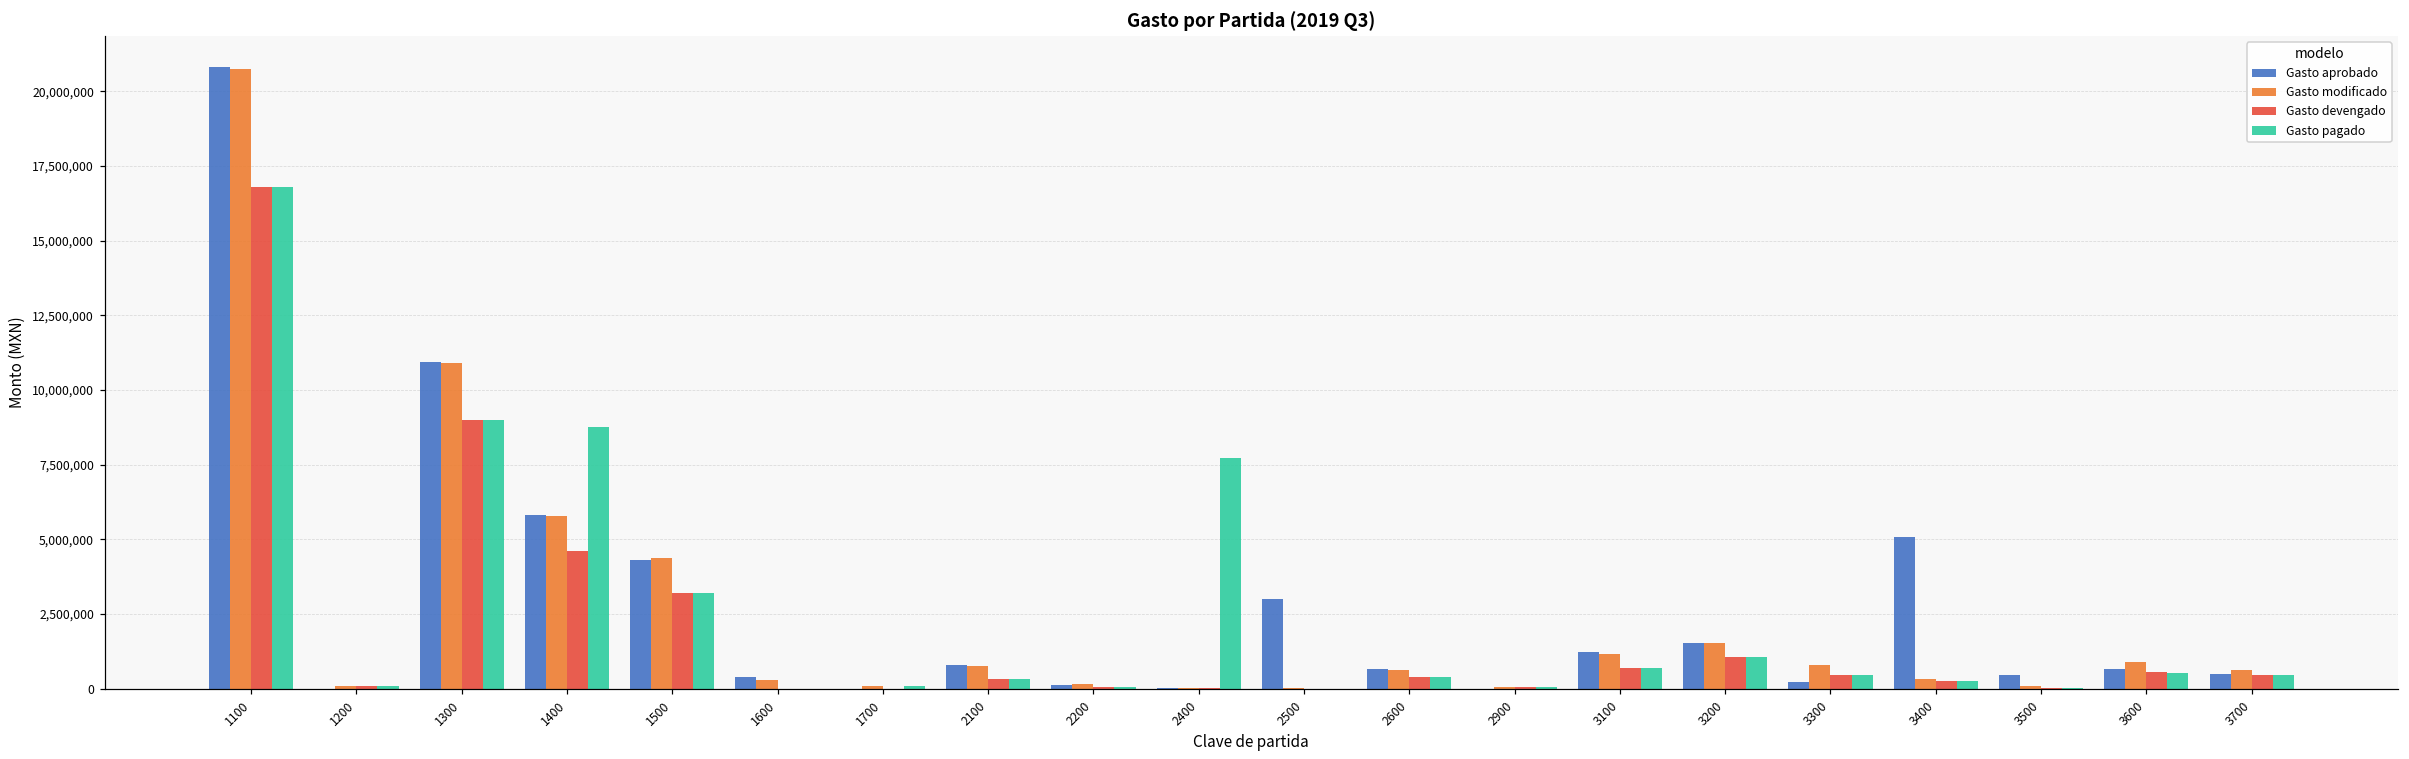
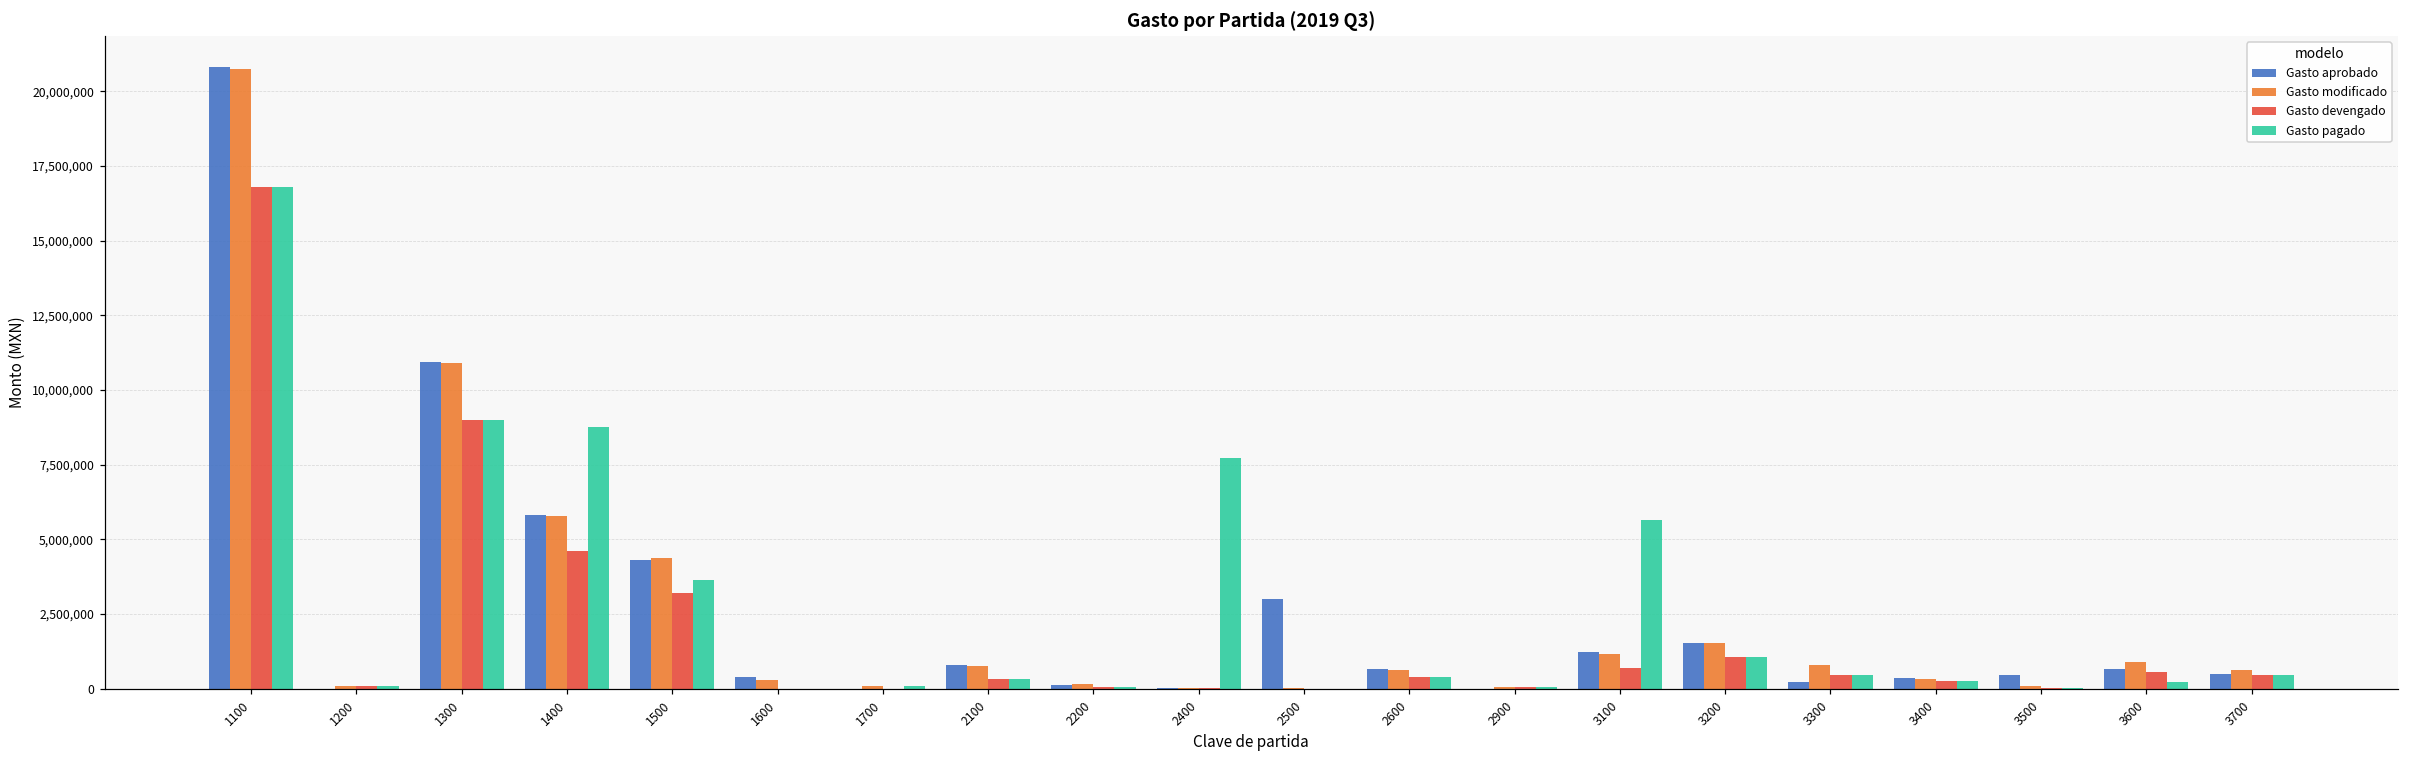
  {
    "Gasto aprobado": {
      "1100": "20,800,000",
      "1200": "0",
      "1300": "10,900,000",
      "1400": "5,800,000",
      "1500": "4,300,000",
      "1600": "400,000",
      "1700": "0",
      "2100": "800,000",
      "2200": "100,000",
      "2500": "3,000,000",
      "2600": "700,000",
      "3100": "1,200,000",
      "3200": "1,500,000",
      "3300": "200,000",
-     "3400": "5,100,000",
+     "3400": "400,000",
      "3500": "500,000",
      "3600": "600,000",
      "3700": "500,000"
    },
    "Gasto pagado": {
      "1100": "16,800,000",
      "1200": "100,000",
      "1300": "9,000,000",
      "1400": "8,800,000",
-     "1500": "3,200,000",
+     "1500": "3,600,000",
      "1600": "0",
      "1700": "100,000",
      "2100": "300,000",
      "2400": "7,700,000",
      "2600": "400,000",
-     "3100": "700,000",
+     "3100": "5,600,000",
      "3200": "1,100,000",
      "3300": "500,000",
      "3400": "300,000",
-     "3600": "500,000",
+     "3600": "200,000",
      "3700": "500,000"
    }
  }
